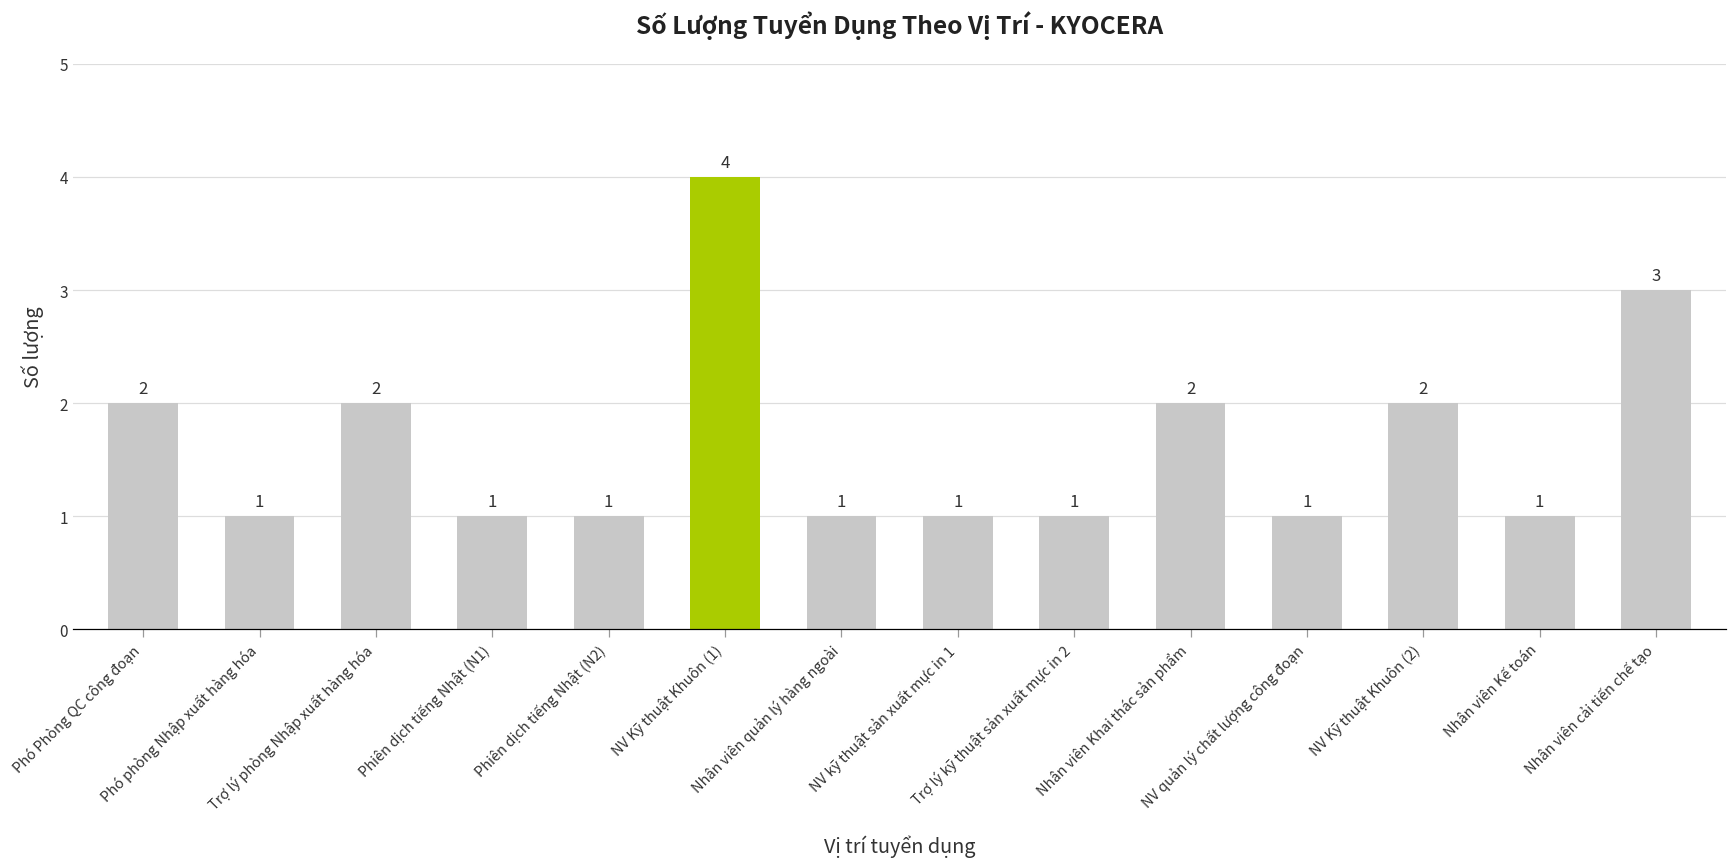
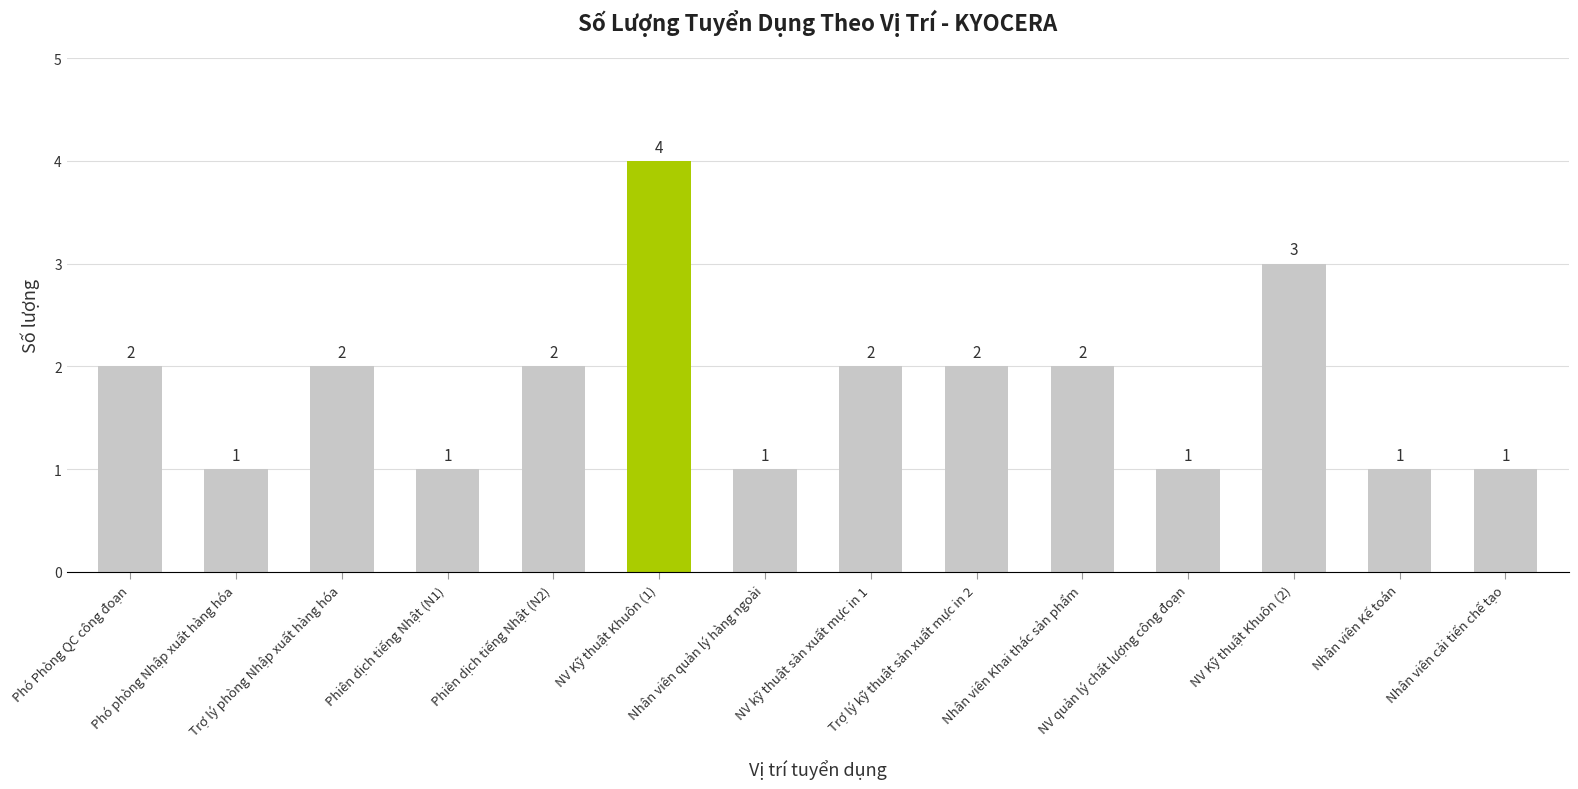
  {
    "Phó Phòng QC công đoạn": 2,
    "Phó phòng Nhập xuất hàng hóa": 1,
    "Trợ lý phòng Nhập xuất hàng hóa": 2,
    "Phiên dịch tiếng Nhật (N1)": 1,
-   "Phiên dịch tiếng Nhật (N2)": 1,
+   "Phiên dịch tiếng Nhật (N2)": 2,
    "NV Kỹ thuật Khuôn (1)": 4,
    "Nhân viên quản lý hàng ngoài": 1,
-   "NV kỹ thuật sản xuất mực in 1": 1,
-   "Trợ lý kỹ thuật sản xuất mực in 2": 1,
+   "NV kỹ thuật sản xuất mực in 1": 2,
+   "Trợ lý kỹ thuật sản xuất mực in 2": 2,
    "Nhân viên Khai thác sản phẩm": 2,
    "NV quản lý chất lượng công đoạn": 1,
-   "NV Kỹ thuật Khuôn (2)": 2,
+   "NV Kỹ thuật Khuôn (2)": 3,
    "Nhân viên Kế toán": 1,
-   "Nhân viên cải tiến chế tạo": 3
+   "Nhân viên cải tiến chế tạo": 1
  }
